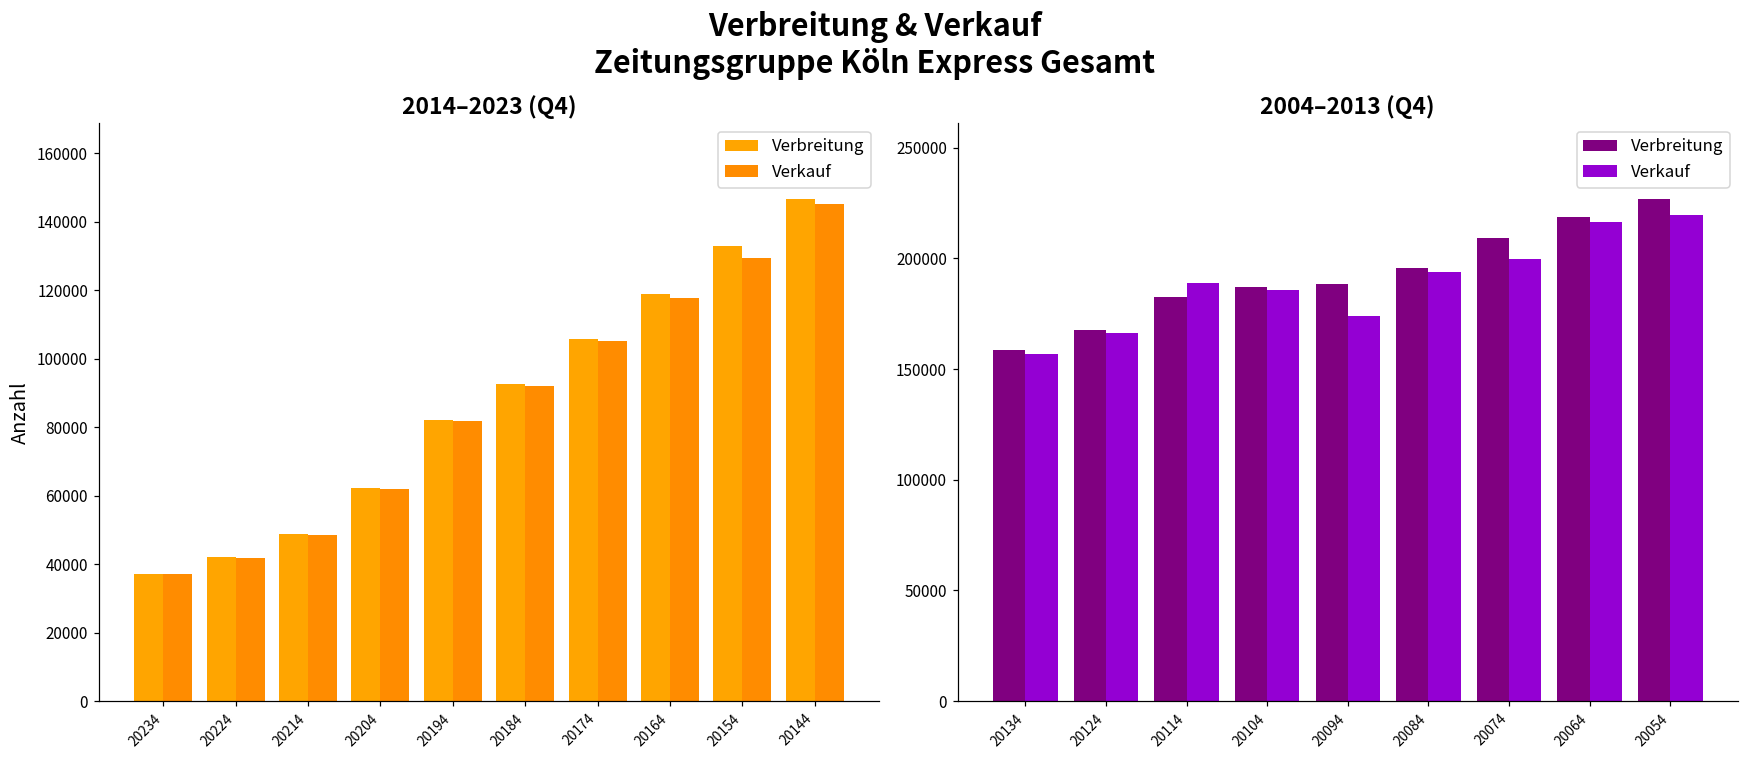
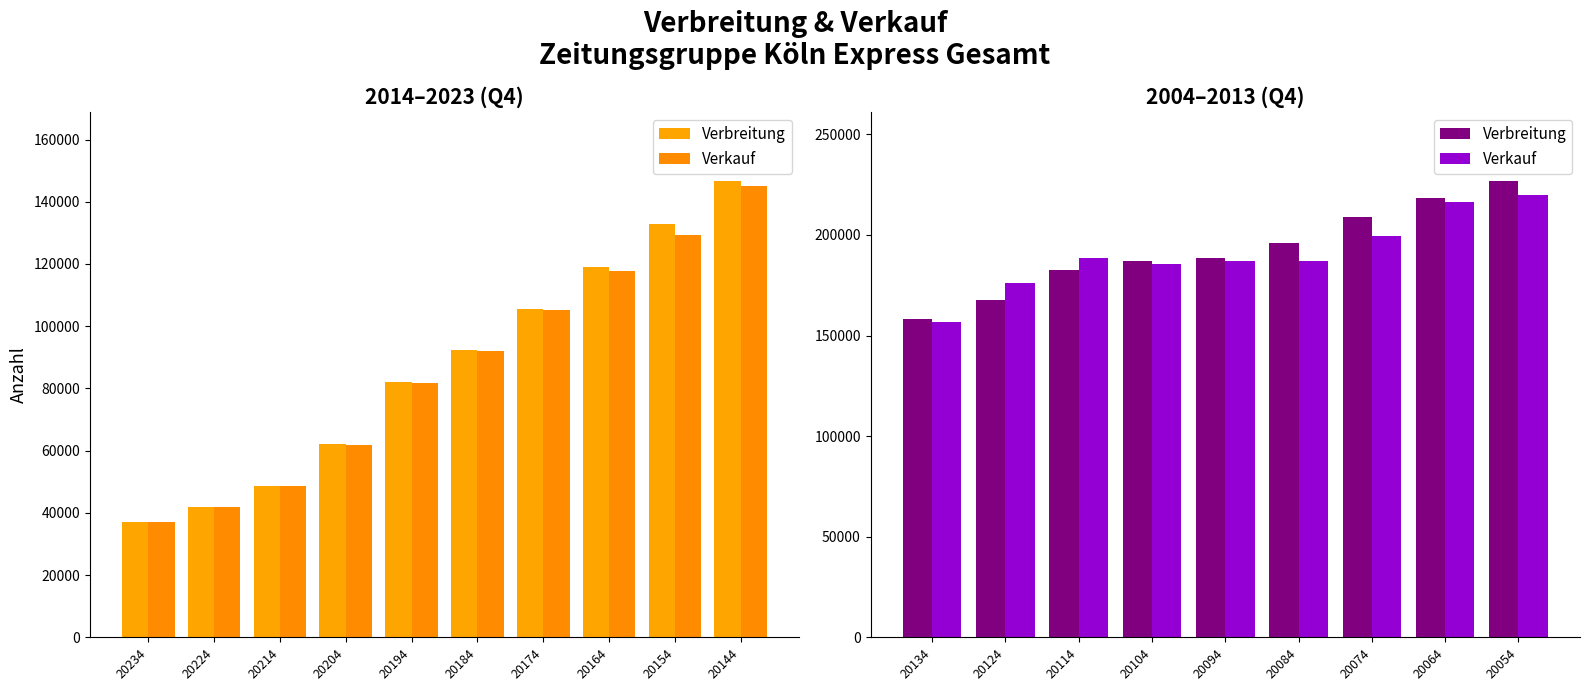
  {
    "2004–2013 (Q4)": {
      "Verbreitung": {
        "20134": 158000,
        "20124": 168000,
        "20114": 182000,
        "20104": 187000,
        "20094": 189000,
        "20084": 196000,
        "20074": 209000,
        "20064": 219000,
        "20054": 227000
      },
      "Verkauf": {
        "20134": 157000,
-       "20124": 166000,
+       "20124": 176000,
        "20114": 189000,
        "20104": 186000,
-       "20094": 174000,
-       "20084": 194000,
+       "20094": 187000,
+       "20084": 187000,
        "20074": 200000,
        "20064": 216000,
        "20054": 220000
      }
    }
  }
